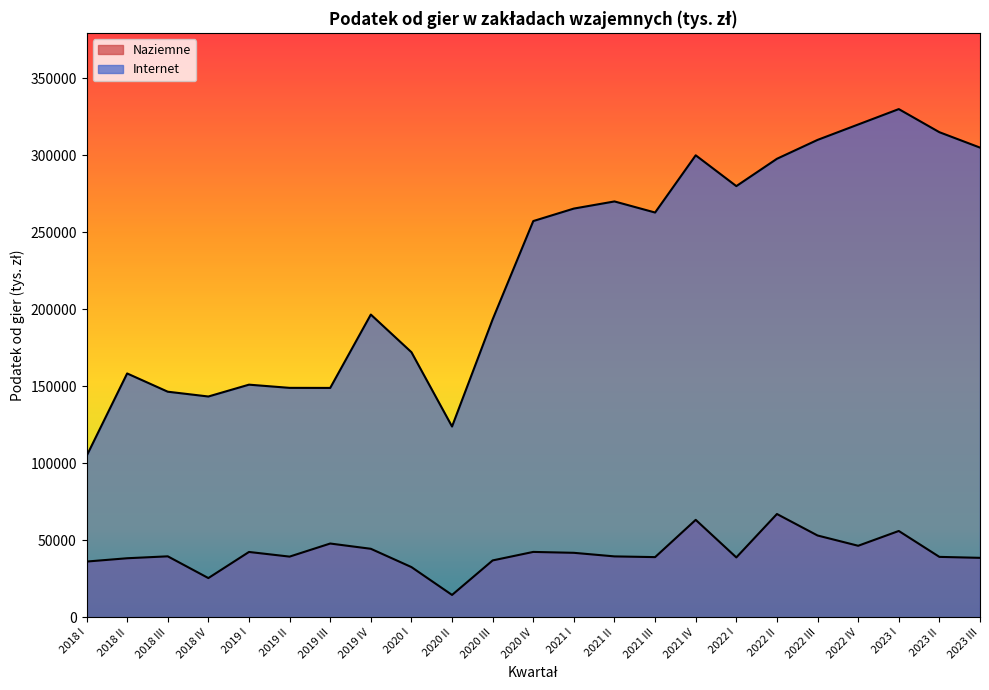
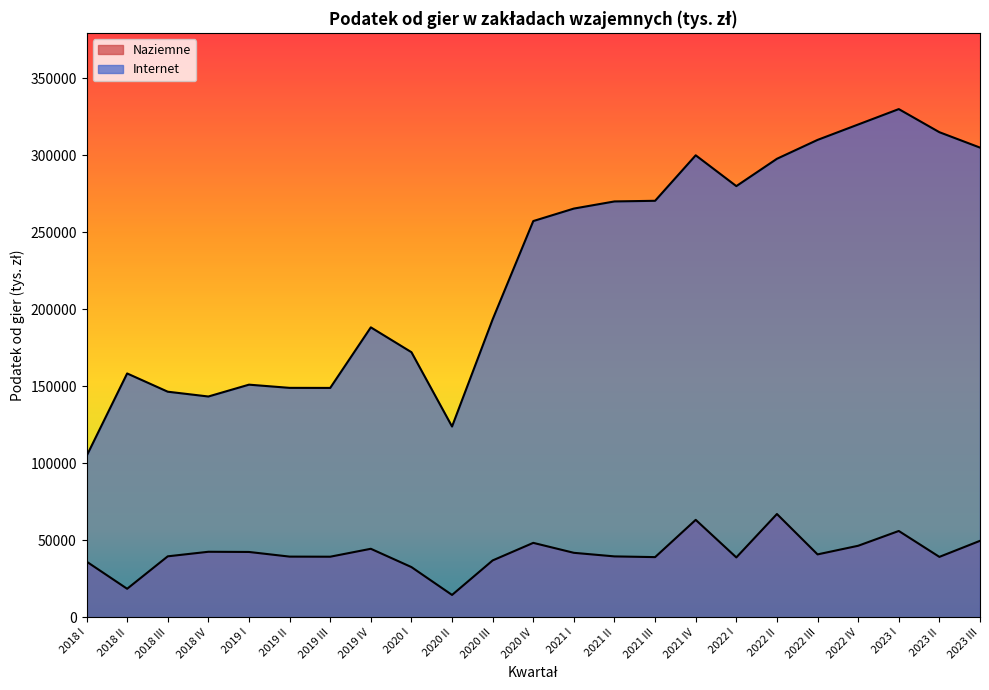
  {
    "Naziemne": {
      "2018 I": 36000,
-     "2018 II": 38000,
+     "2018 II": 19000,
      "2018 III": 40000,
-     "2018 IV": 26000,
+     "2018 IV": 43000,
      "2019 I": 42000,
      "2019 II": 39000,
-     "2019 III": 48000,
+     "2019 III": 39000,
      "2019 IV": 45000,
      "2020 I": 33000,
      "2020 II": 15000,
      "2020 III": 37000,
-     "2020 IV": 43000,
+     "2020 IV": 48000,
      "2021 I": 42000,
      "2021 II": 40000,
      "2021 III": 39000,
      "2021 IV": 63000,
      "2022 I": 39000,
      "2022 II": 67000,
-     "2022 III": 53000,
+     "2022 III": 41000,
      "2022 IV": 47000,
      "2023 I": 56000,
      "2023 II": 39000,
-     "2023 III": 39000
+     "2023 III": 50000
    },
    "Internet": {
      "2018 I": 105000,
      "2018 II": 158000,
      "2018 III": 147000,
      "2018 IV": 143000,
      "2019 I": 151000,
      "2019 II": 149000,
      "2019 III": 149000,
-     "2019 IV": 197000,
+     "2019 IV": 188000,
      "2020 I": 172000,
      "2020 II": 124000,
      "2020 III": 194000,
      "2020 IV": 257000,
      "2021 I": 265000,
      "2021 II": 270000,
-     "2021 III": 263000,
+     "2021 III": 270000,
      "2021 IV": 300000,
      "2022 I": 280000,
      "2022 II": 298000,
      "2022 III": 310000,
      "2022 IV": 320000,
      "2023 I": 330000,
      "2023 II": 315000,
      "2023 III": 305000
    }
  }
